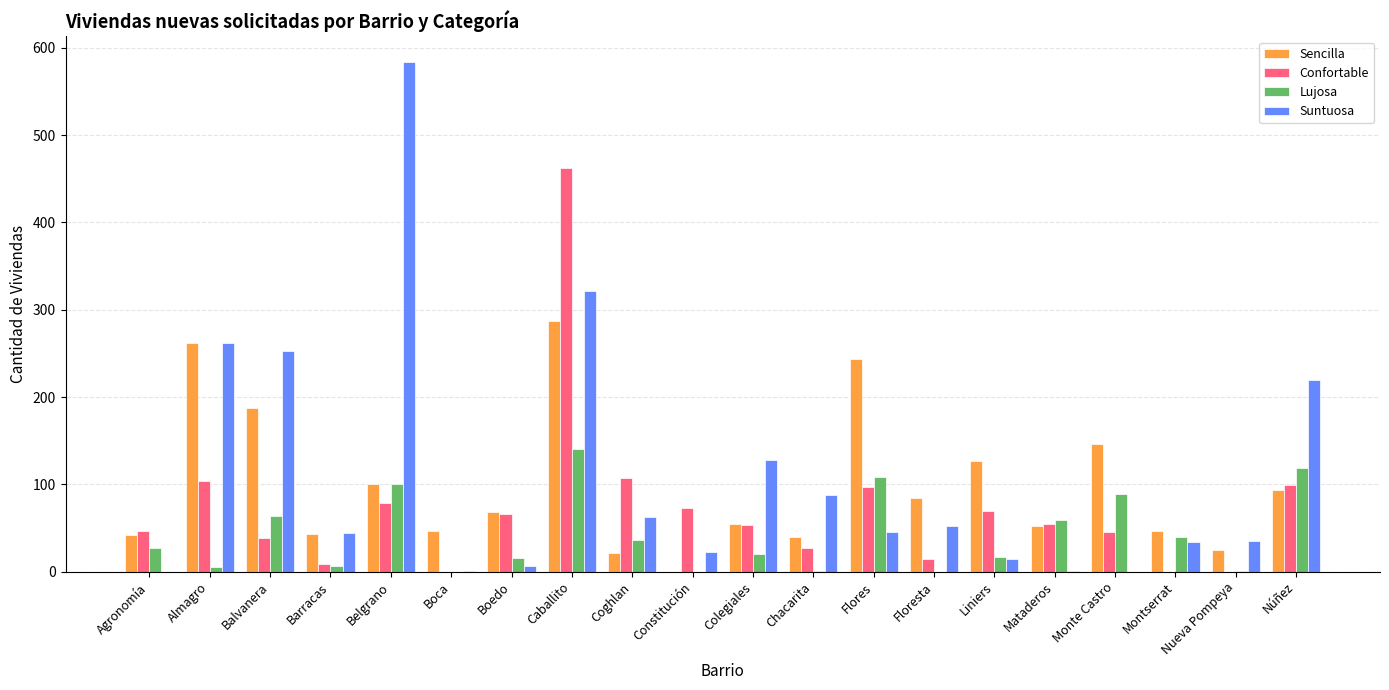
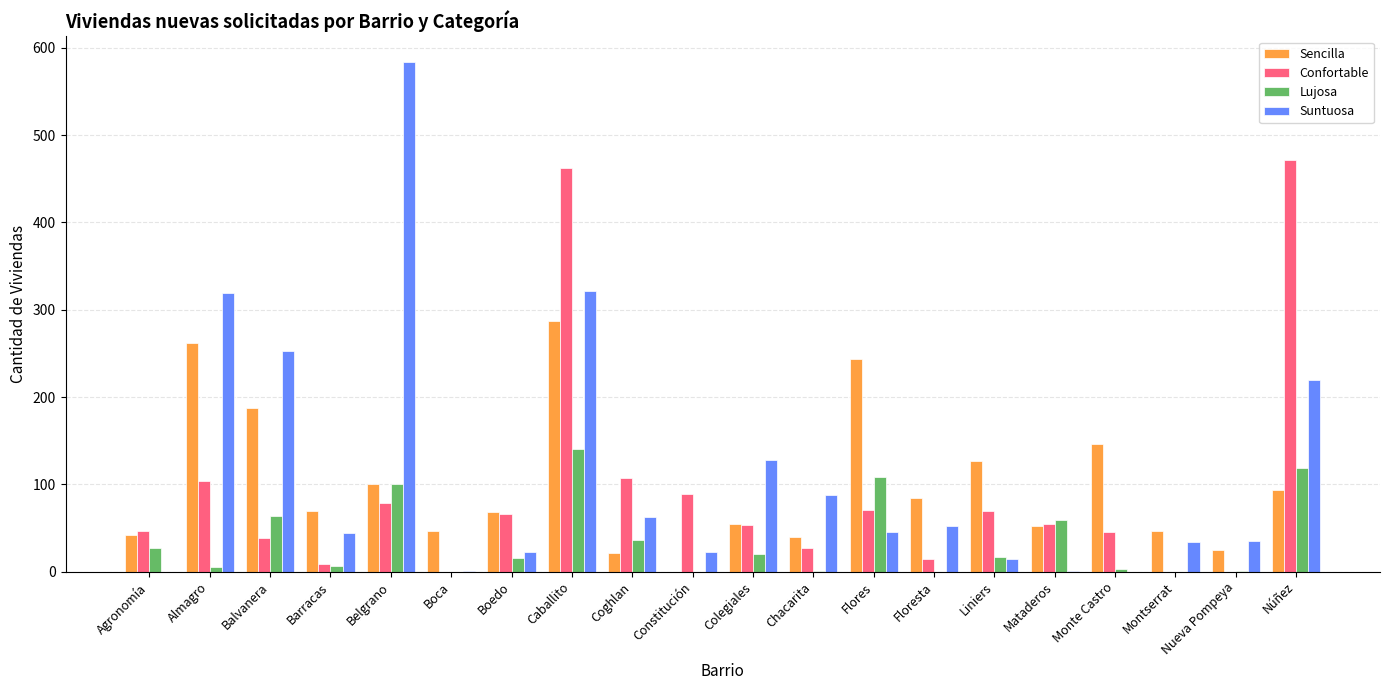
  {
    "Sencilla": {
      "Agronomía": 40,
      "Almagro": 260,
      "Balvanera": 190,
-     "Barracas": 40,
+     "Barracas": 70,
      "Belgrano": 100,
      "Boca": 50,
      "Boedo": 70,
      "Caballito": 290,
      "Coghlan": 20,
      "Constitución": 0,
      "Colegiales": 60,
      "Chacarita": 40,
      "Flores": 240,
      "Floresta": 80,
      "Liniers": 130,
      "Mataderos": 50,
      "Monte Castro": 150,
      "Montserrat": 50,
      "Nueva Pompeya": 30,
      "Núñez": 90
    },
    "Confortable": {
      "Agronomía": 50,
      "Almagro": 100,
      "Balvanera": 40,
      "Barracas": 10,
      "Belgrano": 80,
      "Boca": 0,
      "Boedo": 70,
      "Caballito": 460,
      "Coghlan": 110,
-     "Constitución": 70,
+     "Constitución": 90,
      "Colegiales": 50,
      "Chacarita": 30,
-     "Flores": 100,
+     "Flores": 70,
      "Floresta": 20,
      "Liniers": 70,
      "Mataderos": 60,
      "Monte Castro": 50,
      "Montserrat": 0,
      "Nueva Pompeya": 0,
-     "Núñez": 100
+     "Núñez": 470
    },
    "Lujosa": {
      "Agronomía": 30,
      "Almagro": 10,
      "Balvanera": 60,
      "Barracas": 10,
      "Belgrano": 100,
      "Boca": 0,
      "Boedo": 20,
      "Caballito": 140,
      "Coghlan": 40,
      "Constitución": 0,
      "Colegiales": 20,
      "Flores": 110,
      "Floresta": 0,
      "Liniers": 20,
      "Mataderos": 60,
-     "Monte Castro": 90,
-     "Montserrat": 40,
+     "Monte Castro": 0,
+     "Montserrat": 0,
      "Núñez": 120
    },
    "Suntuosa": {
      "Agronomía": 0,
-     "Almagro": 260,
+     "Almagro": 320,
      "Balvanera": 250,
      "Barracas": 40,
      "Belgrano": 580,
-     "Boedo": 10,
+     "Boedo": 20,
      "Caballito": 320,
      "Coghlan": 60,
      "Constitución": 20,
      "Colegiales": 130,
      "Chacarita": 90,
      "Flores": 50,
      "Floresta": 50,
      "Liniers": 10,
      "Monte Castro": 0,
      "Montserrat": 30,
      "Nueva Pompeya": 40,
      "Núñez": 220
    }
  }
